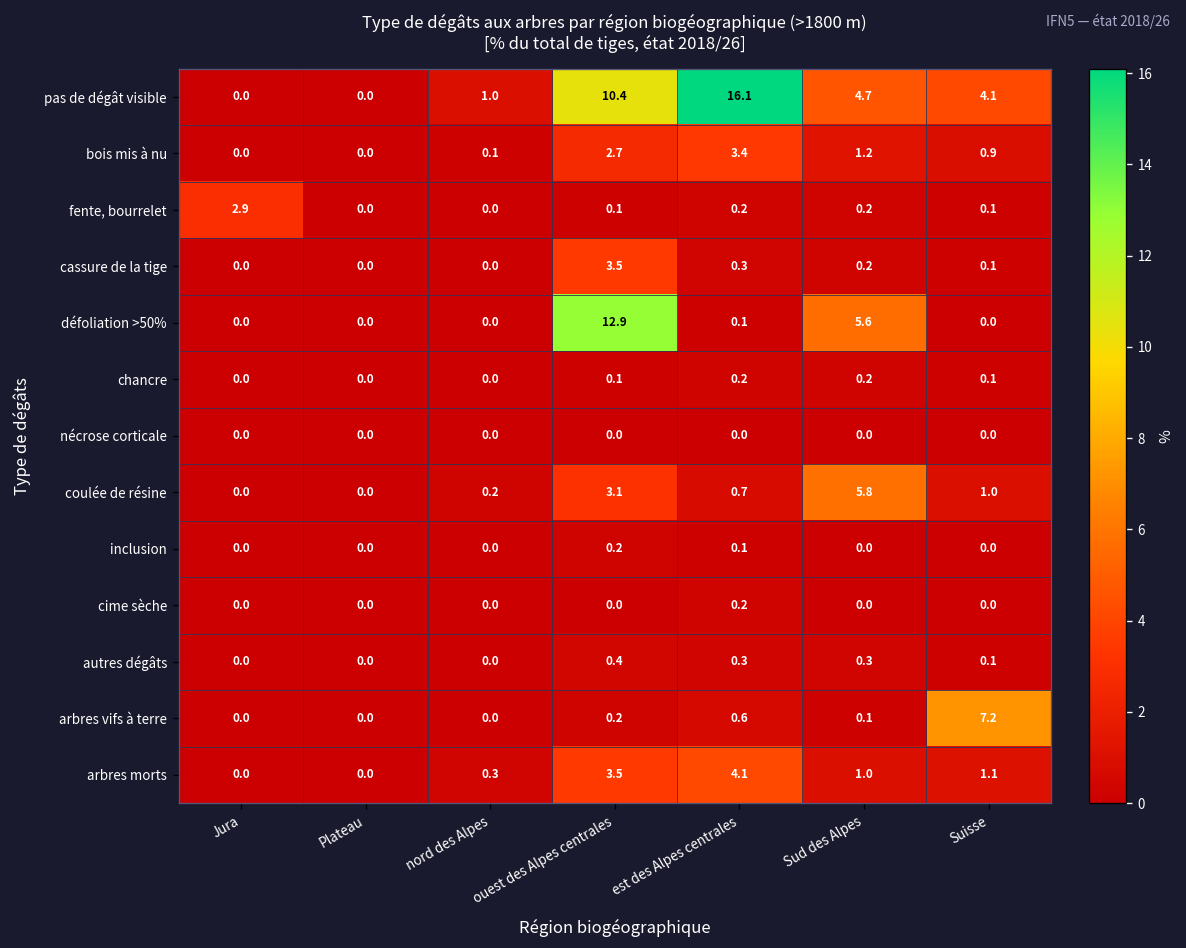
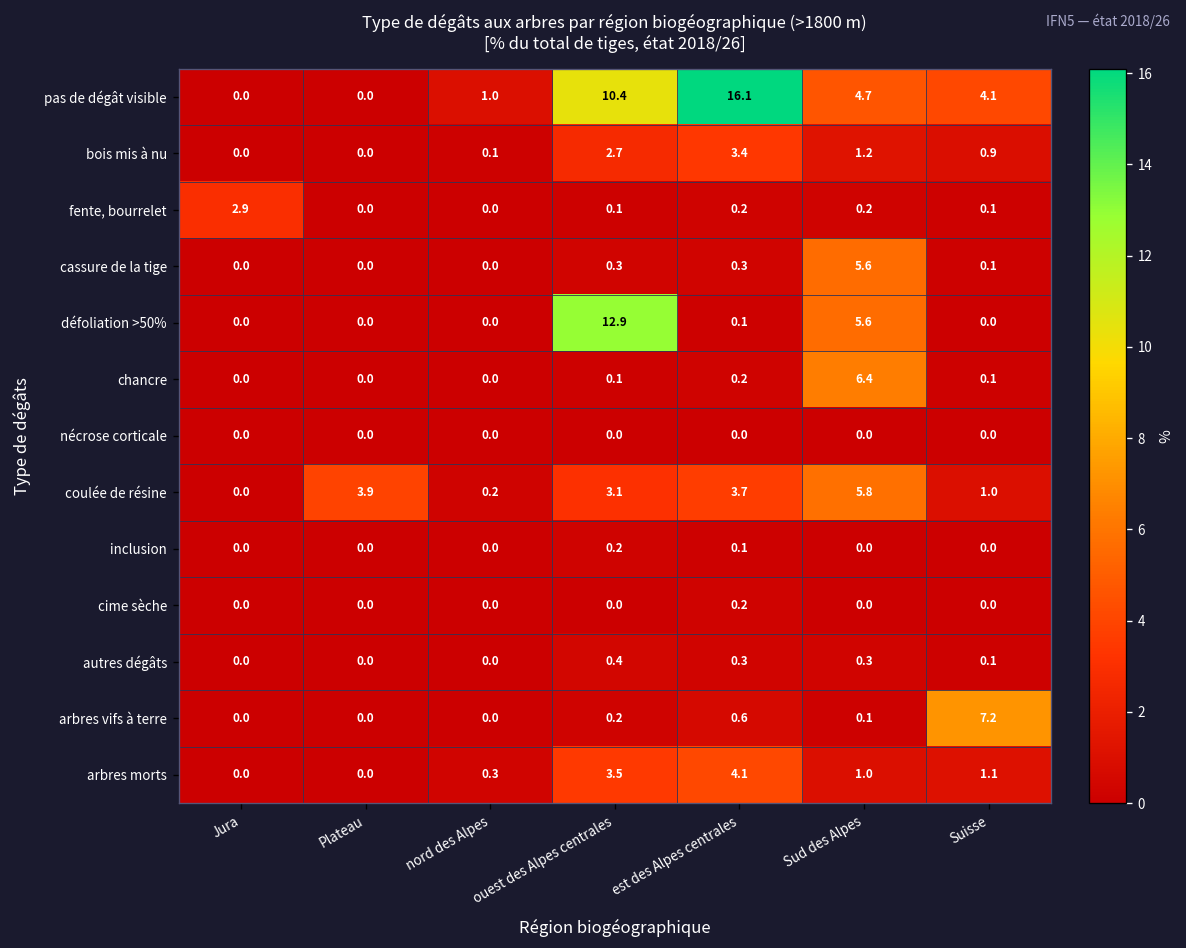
  {
    "pas de dégât visible": {
      "Jura": 0.0,
      "Plateau": 0.0,
      "nord des Alpes": 1.0,
      "ouest des Alpes centrales": 10.4,
      "est des Alpes centrales": 16.1,
      "Sud des Alpes": 4.7,
      "Suisse": 4.1
    },
    "bois mis à nu": {
      "Jura": 0.0,
      "Plateau": 0.0,
      "nord des Alpes": 0.1,
      "ouest des Alpes centrales": 2.7,
      "est des Alpes centrales": 3.4,
      "Sud des Alpes": 1.2,
      "Suisse": 0.9
    },
    "fente, bourrelet": {
      "Jura": 2.9,
      "Plateau": 0.0,
      "nord des Alpes": 0.0,
      "ouest des Alpes centrales": 0.1,
      "est des Alpes centrales": 0.2,
      "Sud des Alpes": 0.2,
      "Suisse": 0.1
    },
    "cassure de la tige": {
      "Jura": 0.0,
      "Plateau": 0.0,
      "nord des Alpes": 0.0,
-     "ouest des Alpes centrales": 3.5,
+     "ouest des Alpes centrales": 0.3,
      "est des Alpes centrales": 0.3,
-     "Sud des Alpes": 0.2,
+     "Sud des Alpes": 5.6,
      "Suisse": 0.1
    },
    "défoliation >50%": {
      "Jura": 0.0,
      "Plateau": 0.0,
      "nord des Alpes": 0.0,
      "ouest des Alpes centrales": 12.9,
      "est des Alpes centrales": 0.1,
      "Sud des Alpes": 5.6,
      "Suisse": 0.0
    },
    "chancre": {
      "Jura": 0.0,
      "Plateau": 0.0,
      "nord des Alpes": 0.0,
      "ouest des Alpes centrales": 0.1,
      "est des Alpes centrales": 0.2,
-     "Sud des Alpes": 0.2,
+     "Sud des Alpes": 6.4,
      "Suisse": 0.1
    },
    "nécrose corticale": {
      "Jura": 0.0,
      "Plateau": 0.0,
      "nord des Alpes": 0.0,
      "ouest des Alpes centrales": 0.0,
      "est des Alpes centrales": 0.0,
      "Sud des Alpes": 0.0,
      "Suisse": 0.0
    },
    "coulée de résine": {
      "Jura": 0.0,
-     "Plateau": 0.0,
+     "Plateau": 3.9,
      "nord des Alpes": 0.2,
      "ouest des Alpes centrales": 3.1,
-     "est des Alpes centrales": 0.7,
+     "est des Alpes centrales": 3.7,
      "Sud des Alpes": 5.8,
      "Suisse": 1.0
    },
    "inclusion": {
      "Jura": 0.0,
      "Plateau": 0.0,
      "nord des Alpes": 0.0,
      "ouest des Alpes centrales": 0.2,
      "est des Alpes centrales": 0.1,
      "Sud des Alpes": 0.0,
      "Suisse": 0.0
    },
    "cime sèche": {
      "Jura": 0.0,
      "Plateau": 0.0,
      "nord des Alpes": 0.0,
      "ouest des Alpes centrales": 0.0,
      "est des Alpes centrales": 0.2,
      "Sud des Alpes": 0.0,
      "Suisse": 0.0
    },
    "autres dégâts": {
      "Jura": 0.0,
      "Plateau": 0.0,
      "nord des Alpes": 0.0,
      "ouest des Alpes centrales": 0.4,
      "est des Alpes centrales": 0.3,
      "Sud des Alpes": 0.3,
      "Suisse": 0.1
    },
    "arbres vifs à terre": {
      "Jura": 0.0,
      "Plateau": 0.0,
      "nord des Alpes": 0.0,
      "ouest des Alpes centrales": 0.2,
      "est des Alpes centrales": 0.6,
      "Sud des Alpes": 0.1,
      "Suisse": 7.2
    },
    "arbres morts": {
      "Jura": 0.0,
      "Plateau": 0.0,
      "nord des Alpes": 0.3,
      "ouest des Alpes centrales": 3.5,
      "est des Alpes centrales": 4.1,
      "Sud des Alpes": 1.0,
      "Suisse": 1.1
    }
  }
